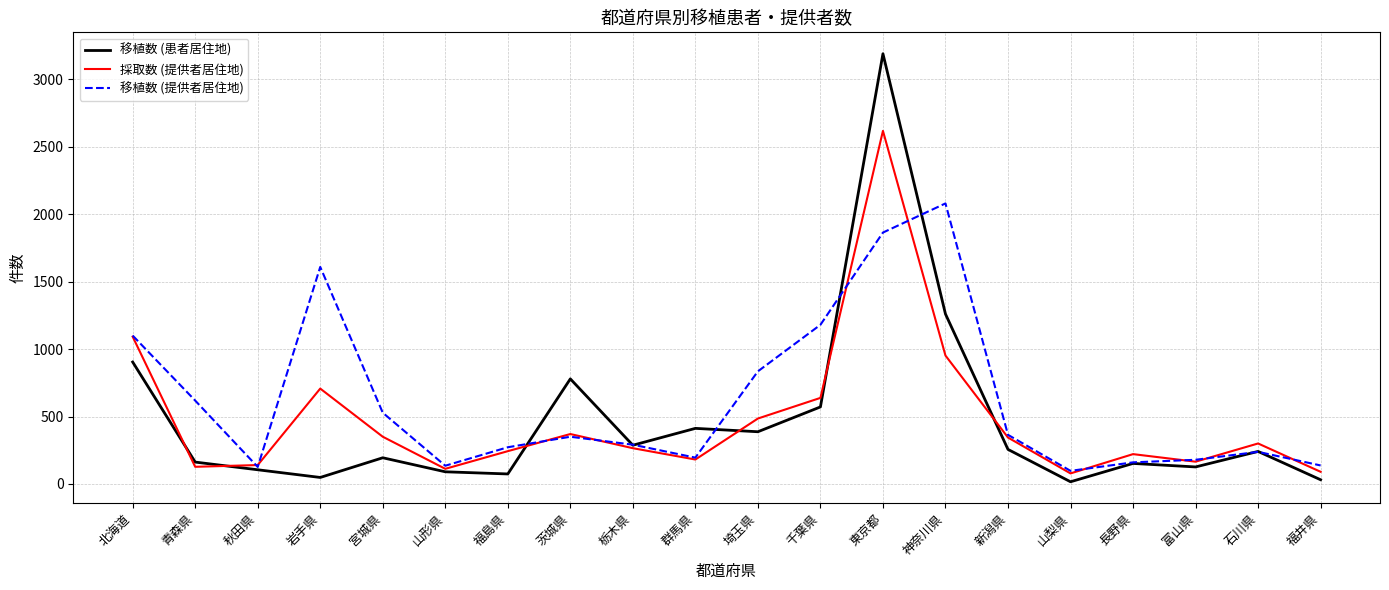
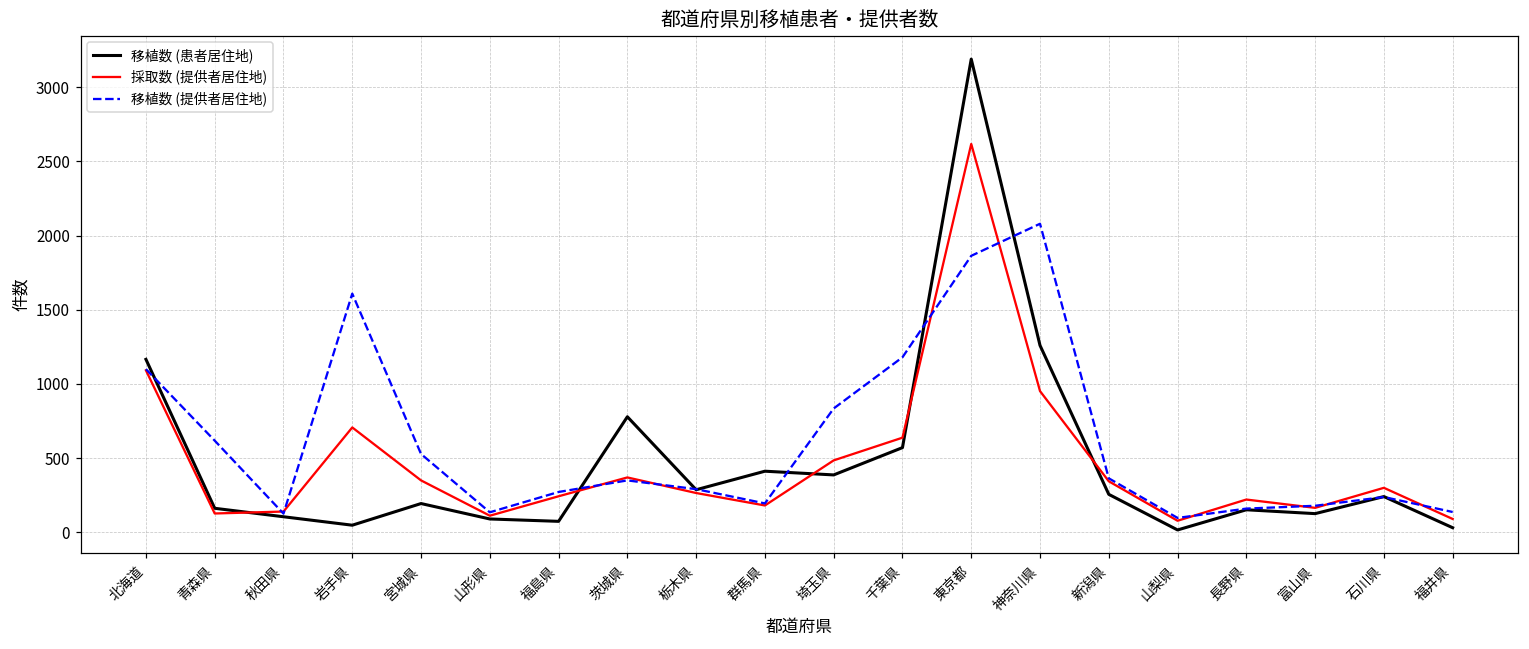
  {
    "移植数 (患者居住地)": {
-     "北海道": 900,
+     "北海道": 1170,
      "青森県": 160,
      "秋田県": 110,
      "岩手県": 50,
      "宮城県": 190,
      "山形県": 90,
      "福島県": 70,
      "茨城県": 780,
      "群馬県": 410,
      "埼玉県": 390,
      "千葉県": 570,
      "東京都": 3190,
      "神奈川県": 1260,
      "新潟県": 260,
      "山梨県": 20,
      "富山県": 130,
      "福井県": 30
    },
    "採取数 (提供者居住地)": {
      "青森県": 130,
      "岩手県": 710,
      "宮城県": 350,
      "山形県": 110,
      "福島県": 240,
      "茨城県": 370,
      "栃木県": 270,
      "埼玉県": 490,
      "千葉県": 640,
      "東京都": 2620,
      "神奈川県": 950,
      "新潟県": 340,
      "山梨県": 80,
      "長野県": 220,
      "石川県": 300,
      "福井県": 90
    },
    "移植数 (提供者居住地)": {
      "青森県": 620,
      "岩手県": 1610,
      "宮城県": 530,
      "山形県": 140,
      "福島県": 270,
      "茨城県": 350,
      "埼玉県": 840,
      "千葉県": 1180,
      "東京都": 1860,
      "神奈川県": 2080,
      "新潟県": 360,
      "山梨県": 100,
      "福井県": 140
    }
  }
